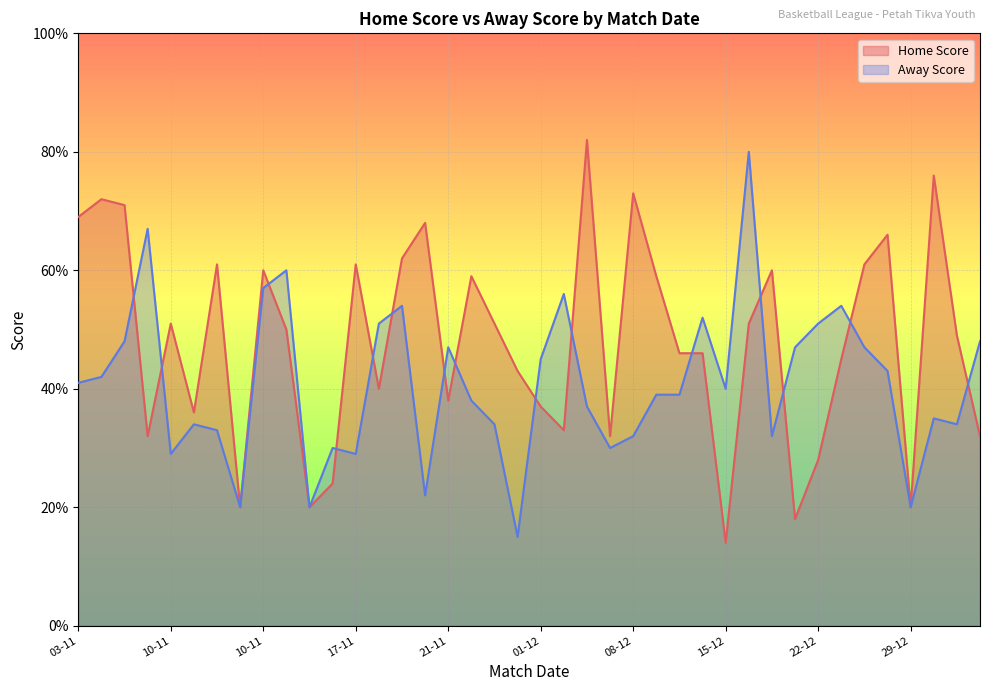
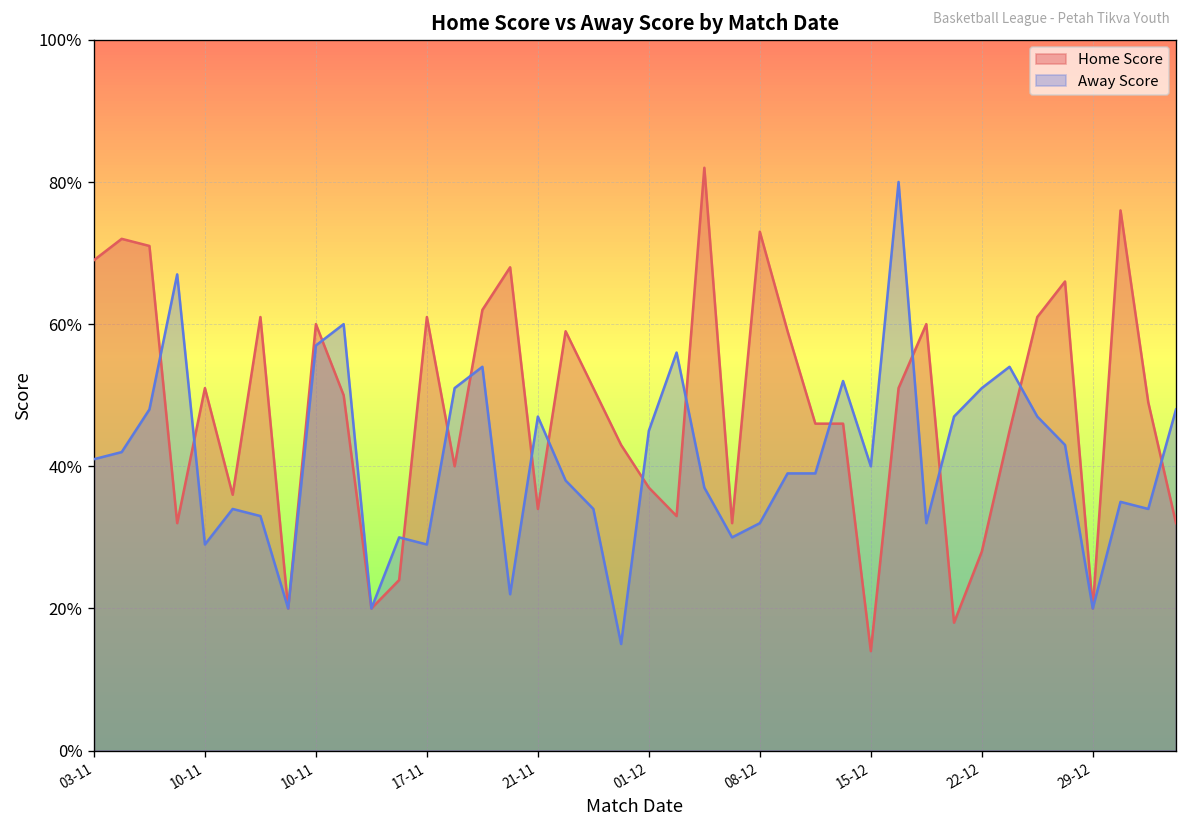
  {
    "Home Score": {
-     "21-11": "38%",
+     "21-11": "34%",
      "22-12": "28%"
    },
    "Away Score": {
      "21-11": "47%",
      "22-12": "51%"
    }
  }
